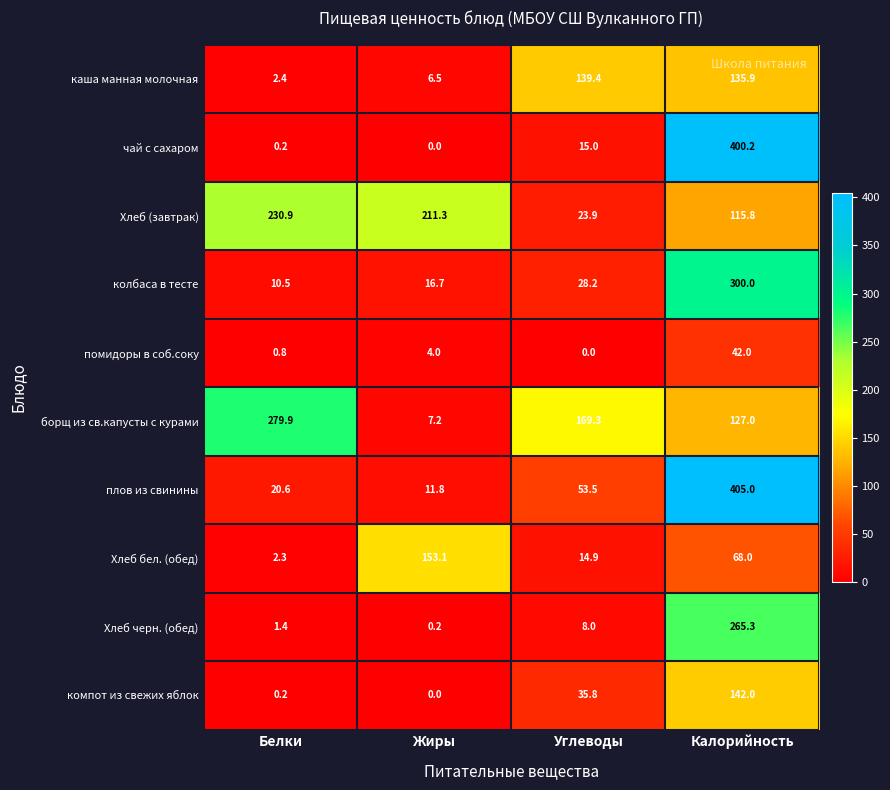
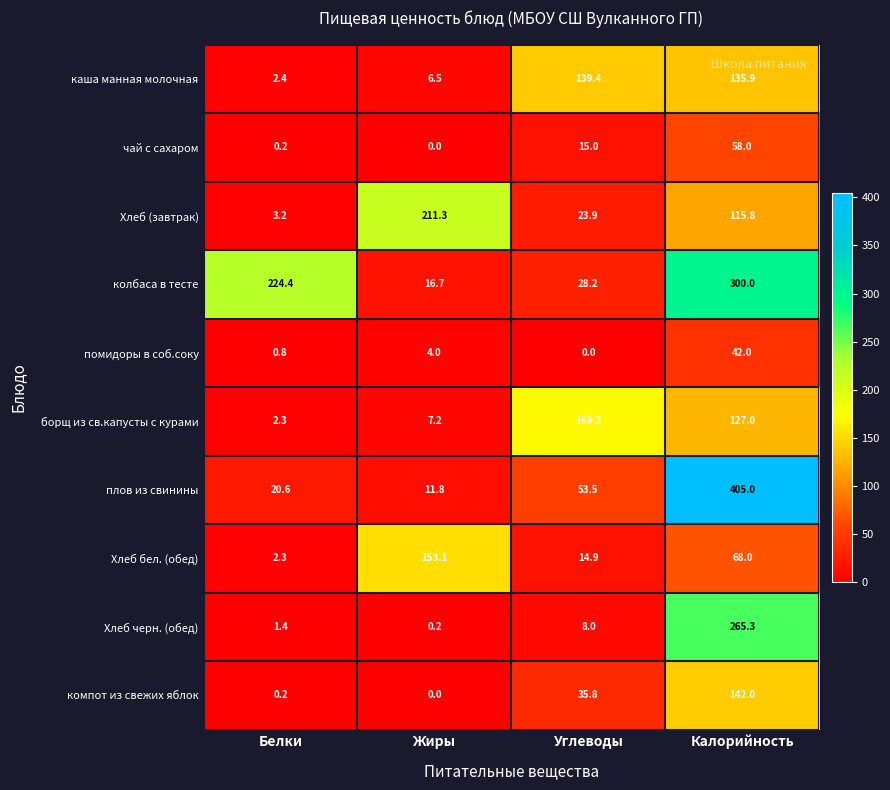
  {
    "каша манная молочная": {
      "Белки": 2.4,
      "Жиры": 6.5,
      "Углеводы": 139.4
    },
    "чай с сахаром": {
      "Белки": 0.2,
      "Жиры": 0.0,
      "Углеводы": 15.0,
-     "Калорийность": 400.2
+     "Калорийность": 58.0
    },
    "Хлеб (завтрак)": {
-     "Белки": 230.9,
+     "Белки": 3.2,
      "Жиры": 211.3,
      "Углеводы": 23.9,
      "Калорийность": 115.8
    },
    "колбаса в тесте": {
-     "Белки": 10.5,
+     "Белки": 224.4,
      "Жиры": 16.7,
      "Углеводы": 28.2,
      "Калорийность": 300.0
    },
    "помидоры в соб.соку": {
      "Белки": 0.8,
      "Жиры": 4.0,
      "Углеводы": 0.0,
      "Калорийность": 42.0
    },
    "борщ из св.капусты с курами": {
-     "Белки": 279.9,
+     "Белки": 2.3,
      "Жиры": 7.2,
      "Углеводы": 169.3,
      "Калорийность": 127.0
    },
    "плов из свинины": {
      "Белки": 20.6,
      "Жиры": 11.8,
      "Углеводы": 53.5,
      "Калорийность": 405.0
    },
    "Хлеб бел. (обед)": {
      "Белки": 2.3,
      "Жиры": 153.1,
      "Углеводы": 14.9,
      "Калорийность": 68.0
    },
    "Хлеб черн. (обед)": {
      "Белки": 1.4,
      "Жиры": 0.2,
      "Углеводы": 8.0,
      "Калорийность": 265.3
    },
    "компот из свежих яблок": {
      "Белки": 0.2,
      "Жиры": 0.0,
      "Углеводы": 35.8,
      "Калорийность": 142.0
    }
  }
